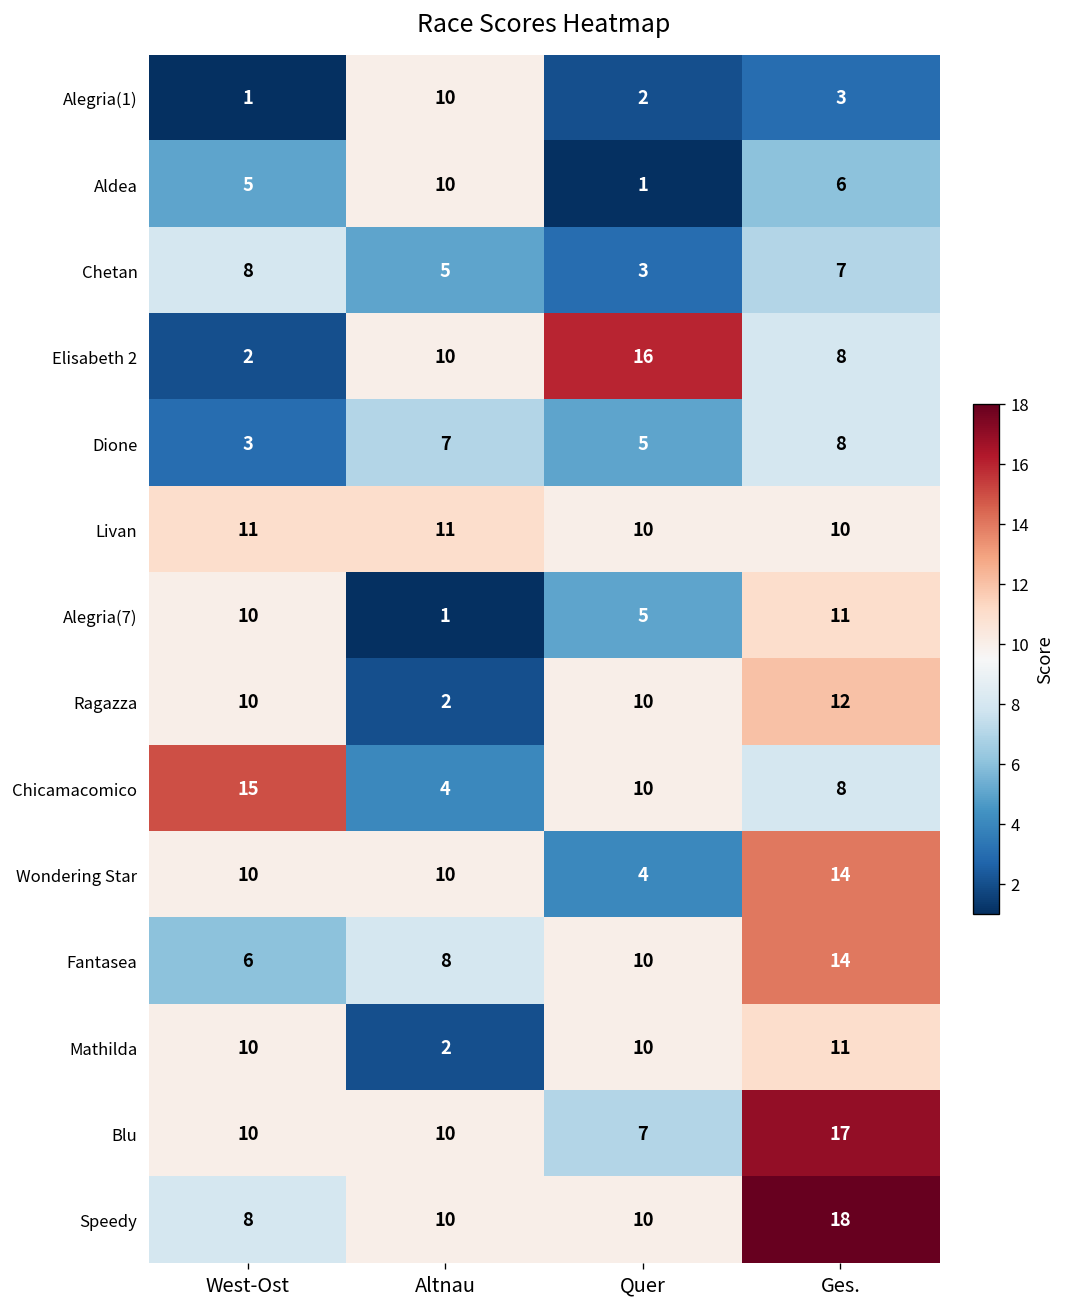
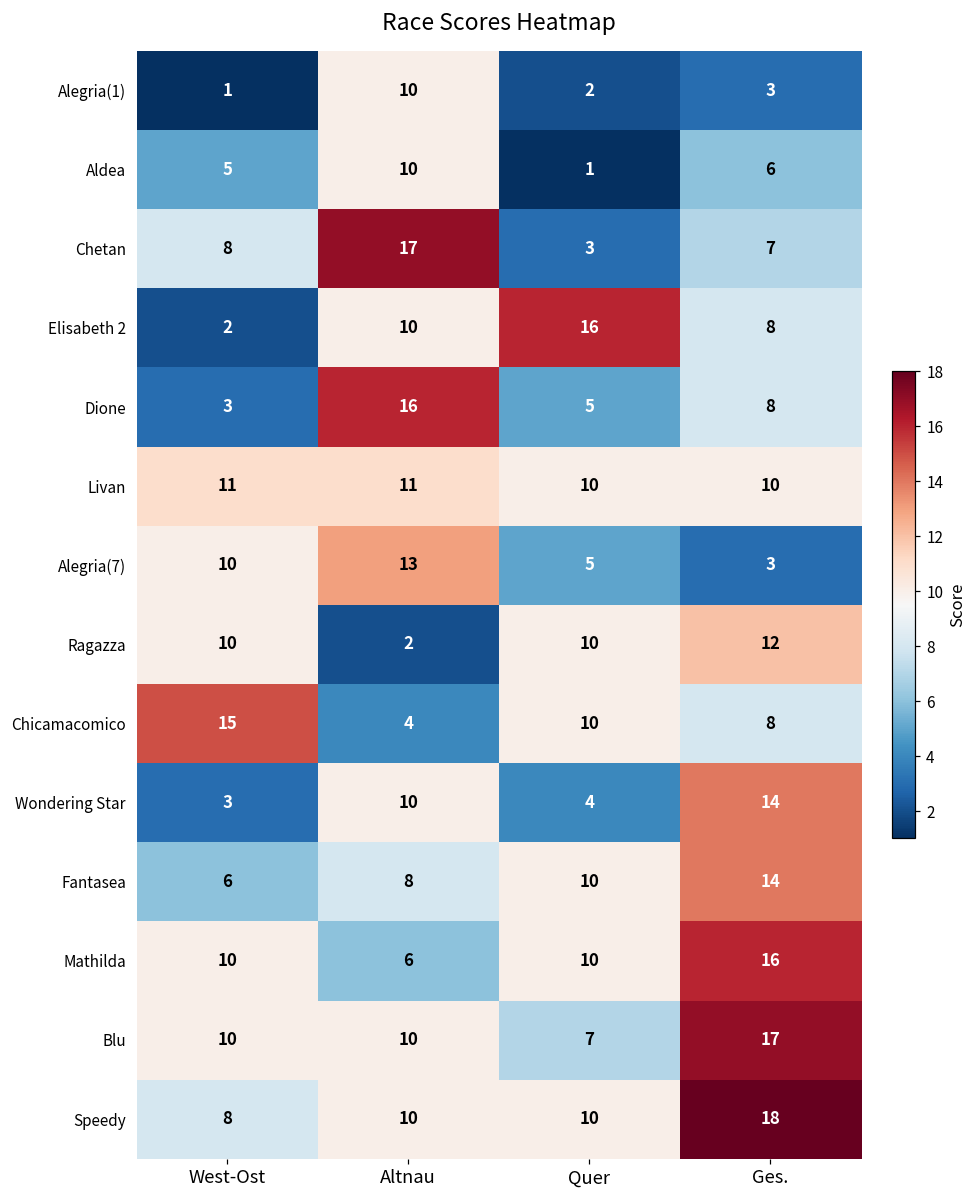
  {
    "Alegria(1)": {
      "West-Ost": 1,
      "Altnau": 10,
      "Quer": 2,
      "Ges.": 3
    },
    "Aldea": {
      "West-Ost": 5,
      "Altnau": 10,
      "Quer": 1,
      "Ges.": 6
    },
    "Chetan": {
      "West-Ost": 8,
-     "Altnau": 5,
+     "Altnau": 17,
      "Quer": 3,
      "Ges.": 7
    },
    "Elisabeth 2": {
      "West-Ost": 2,
      "Altnau": 10,
      "Quer": 16,
      "Ges.": 8
    },
    "Dione": {
      "West-Ost": 3,
-     "Altnau": 7,
+     "Altnau": 16,
      "Quer": 5,
      "Ges.": 8
    },
    "Livan": {
      "West-Ost": 11,
      "Altnau": 11,
      "Quer": 10,
      "Ges.": 10
    },
    "Alegria(7)": {
      "West-Ost": 10,
-     "Altnau": 1,
+     "Altnau": 13,
      "Quer": 5,
-     "Ges.": 11
+     "Ges.": 3
    },
    "Ragazza": {
      "West-Ost": 10,
      "Altnau": 2,
      "Quer": 10,
      "Ges.": 12
    },
    "Chicamacomico": {
      "West-Ost": 15,
      "Altnau": 4,
      "Quer": 10,
      "Ges.": 8
    },
    "Wondering Star": {
-     "West-Ost": 10,
+     "West-Ost": 3,
      "Altnau": 10,
      "Quer": 4,
      "Ges.": 14
    },
    "Fantasea": {
      "West-Ost": 6,
      "Altnau": 8,
      "Quer": 10,
      "Ges.": 14
    },
    "Mathilda": {
      "West-Ost": 10,
-     "Altnau": 2,
+     "Altnau": 6,
      "Quer": 10,
-     "Ges.": 11
+     "Ges.": 16
    },
    "Blu": {
      "West-Ost": 10,
      "Altnau": 10,
      "Quer": 7,
      "Ges.": 17
    },
    "Speedy": {
      "West-Ost": 8,
      "Altnau": 10,
      "Quer": 10,
      "Ges.": 18
    }
  }
